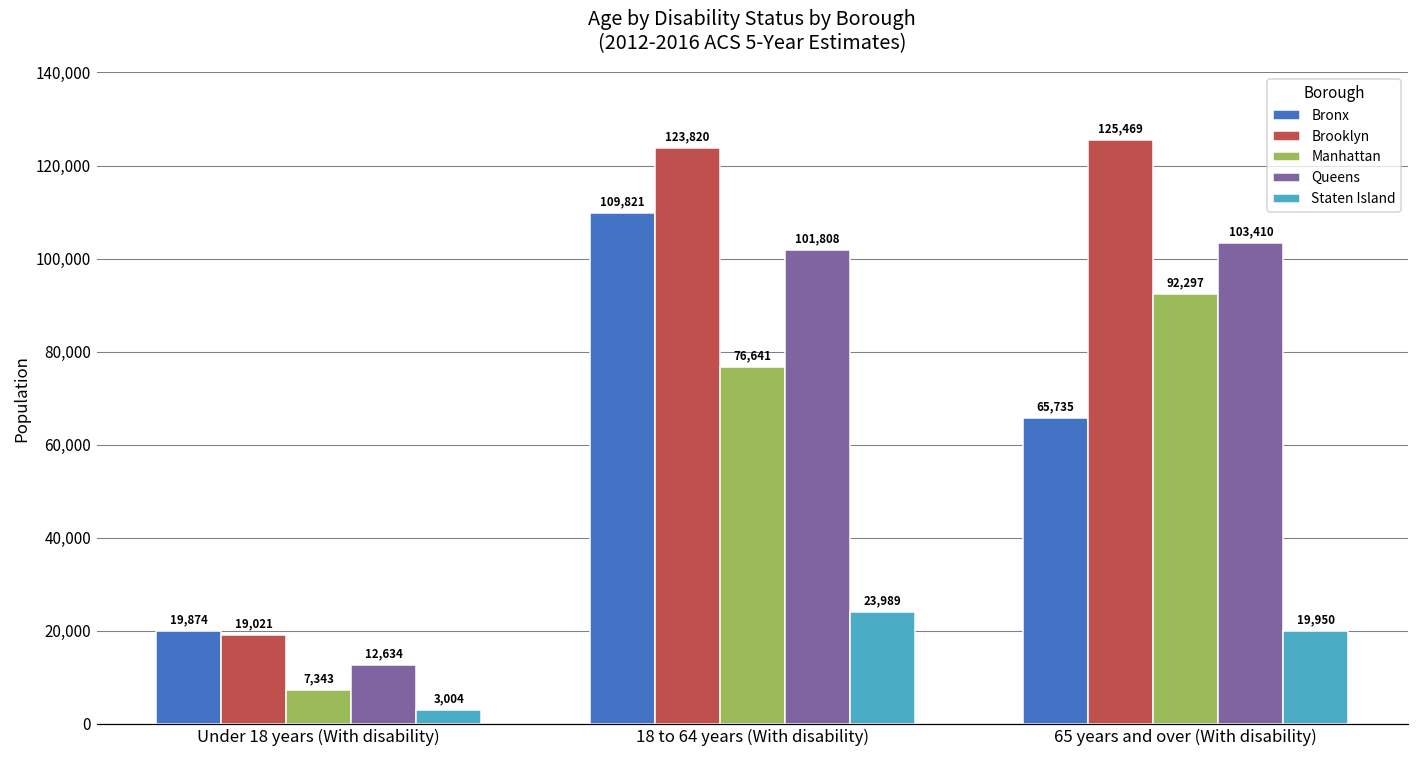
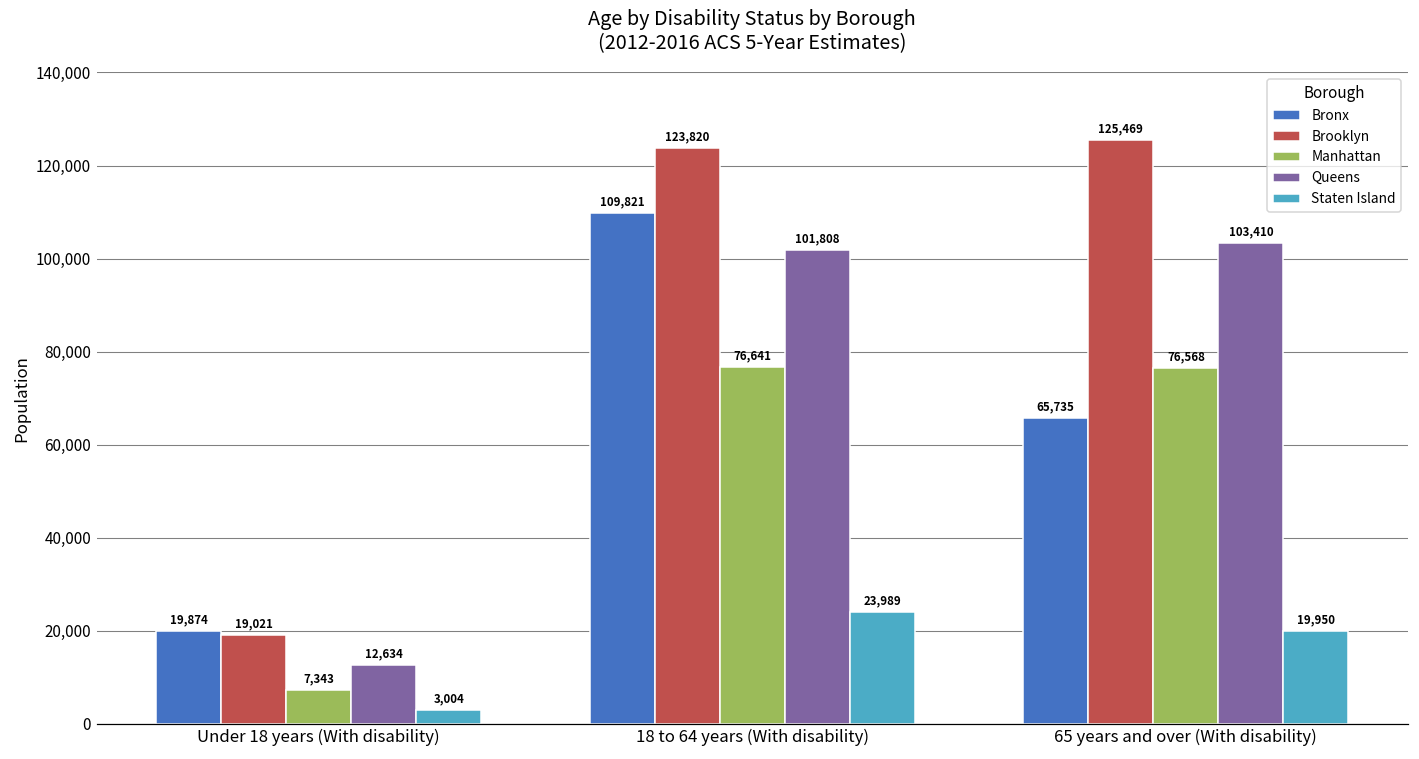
  {
    "Brooklyn": {
      "Under 18 years (With disability)": "19,021",
      "18 to 64 years (With disability)": "123,820",
      "65 years and over (With disability)": "125,469"
    },
    "Manhattan": {
      "Under 18 years (With disability)": "7,343",
      "18 to 64 years (With disability)": "76,641",
-     "65 years and over (With disability)": "92,297"
+     "65 years and over (With disability)": "76,568"
    },
    "Queens": {
      "Under 18 years (With disability)": "12,634",
      "18 to 64 years (With disability)": "101,808",
      "65 years and over (With disability)": "103,410"
    }
  }
